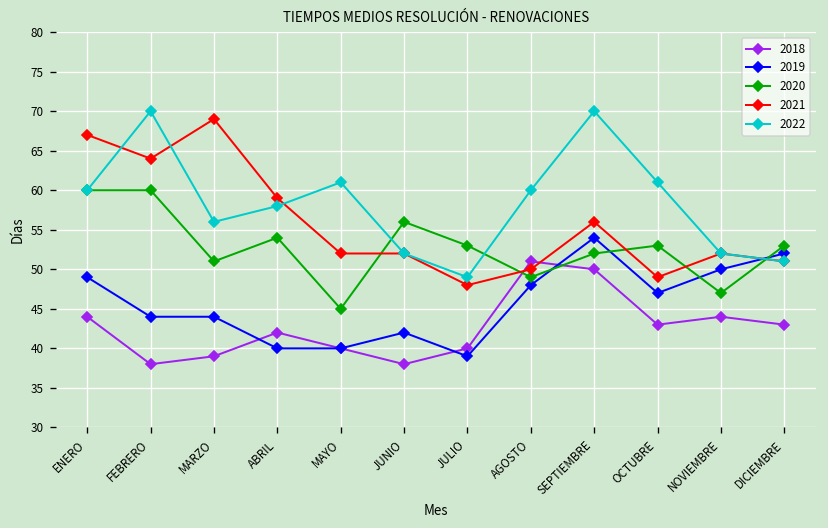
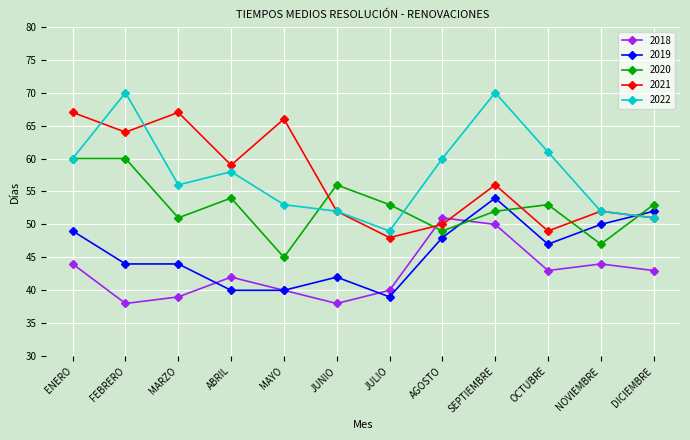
  {
    "2018": {
      "ENERO": 44,
      "FEBRERO": 38,
      "MARZO": 39,
      "ABRIL": 42,
      "JUNIO": 38,
      "JULIO": 40,
      "AGOSTO": 51,
      "SEPTIEMBRE": 50,
      "OCTUBRE": 43,
      "NOVIEMBRE": 44,
      "DICIEMBRE": 43
    },
    "2019": {
      "ENERO": 49,
      "FEBRERO": 44,
      "MARZO": 44,
      "ABRIL": 40,
      "JUNIO": 42,
      "JULIO": 39,
      "AGOSTO": 48,
      "SEPTIEMBRE": 54,
      "OCTUBRE": 47,
      "NOVIEMBRE": 50,
      "DICIEMBRE": 52
    },
    "2020": {
      "FEBRERO": 60,
      "MARZO": 51,
      "ABRIL": 54,
      "MAYO": 45,
      "JUNIO": 56,
      "JULIO": 53,
      "AGOSTO": 49,
      "SEPTIEMBRE": 52,
      "OCTUBRE": 53,
      "NOVIEMBRE": 47,
      "DICIEMBRE": 53
    },
    "2021": {
      "ENERO": 67,
      "FEBRERO": 64,
-     "MARZO": 69,
+     "MARZO": 67,
      "ABRIL": 59,
-     "MAYO": 52,
+     "MAYO": 66,
      "JULIO": 48,
      "AGOSTO": 50,
      "SEPTIEMBRE": 56,
      "OCTUBRE": 49
    },
    "2022": {
      "FEBRERO": 70,
      "MARZO": 56,
      "ABRIL": 58,
-     "MAYO": 61,
+     "MAYO": 53,
      "JULIO": 49,
      "AGOSTO": 60,
      "SEPTIEMBRE": 70,
      "OCTUBRE": 61
    }
  }
